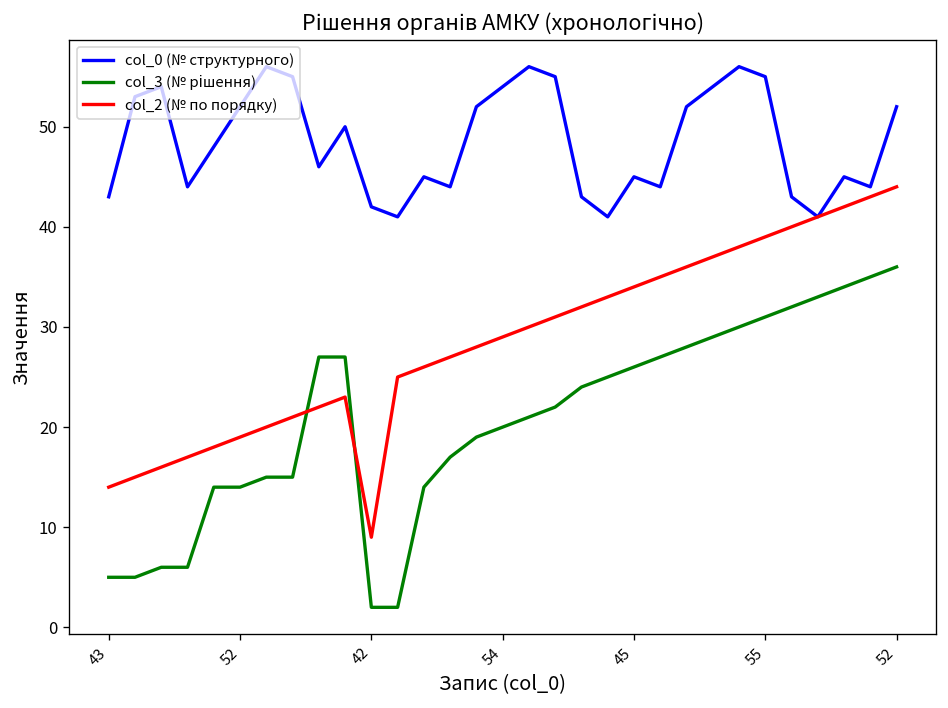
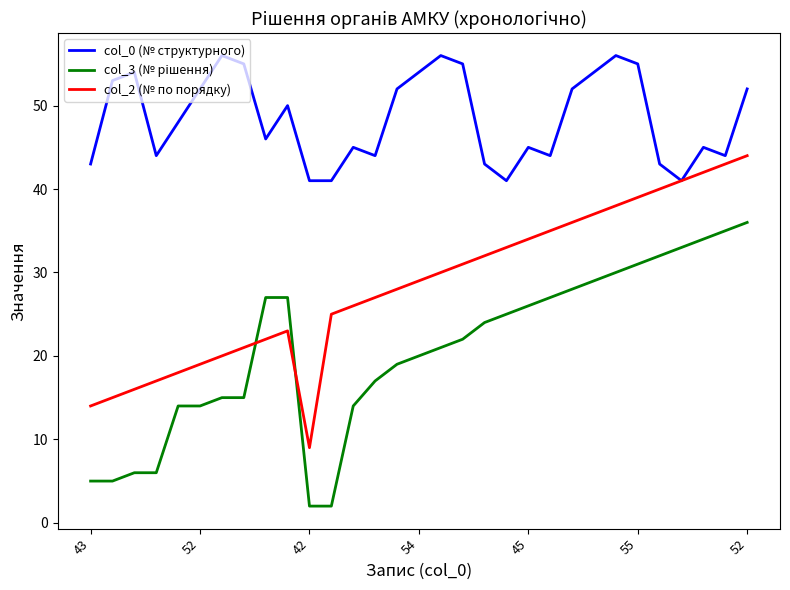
  {
    "col_0 (№ структурного)": {
-     "42": 42
+     "42": 41
    },
    "col_3 (№ рішення)": {
      "42": 2
    },
    "col_2 (№ по порядку)": {
      "42": 9
    }
  }
